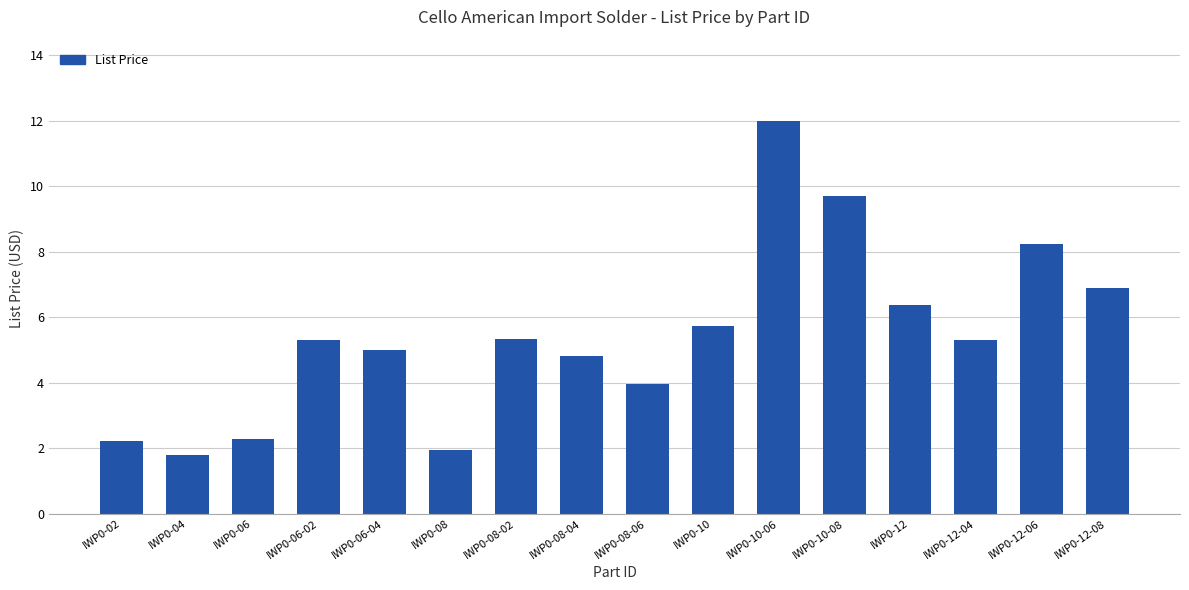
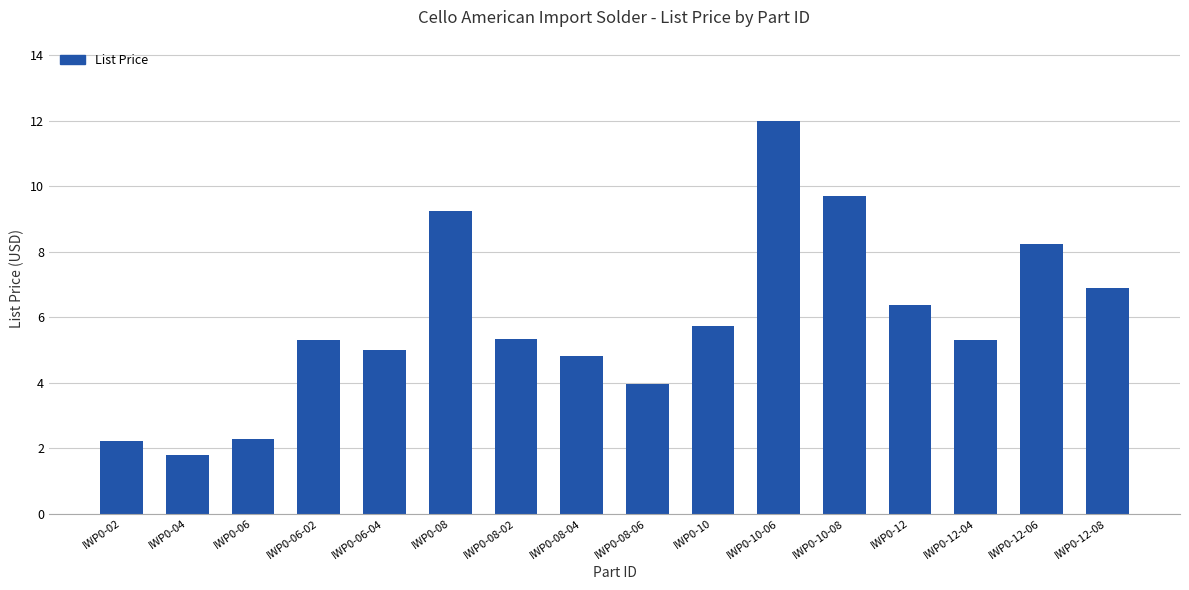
  {
    "IWP0-02": 2.2,
    "IWP0-04": 1.8,
    "IWP0-06": 2.3,
    "IWP0-06-02": 5.3,
    "IWP0-06-04": 5.0,
-   "IWP0-08": 1.9,
+   "IWP0-08": 9.3,
    "IWP0-08-02": 5.3,
    "IWP0-08-04": 4.8,
    "IWP0-08-06": 4.0,
    "IWP0-10": 5.7,
    "IWP0-10-06": 12.0,
    "IWP0-10-08": 9.7,
    "IWP0-12": 6.4,
    "IWP0-12-04": 5.3,
    "IWP0-12-06": 8.2,
    "IWP0-12-08": 6.9
  }
